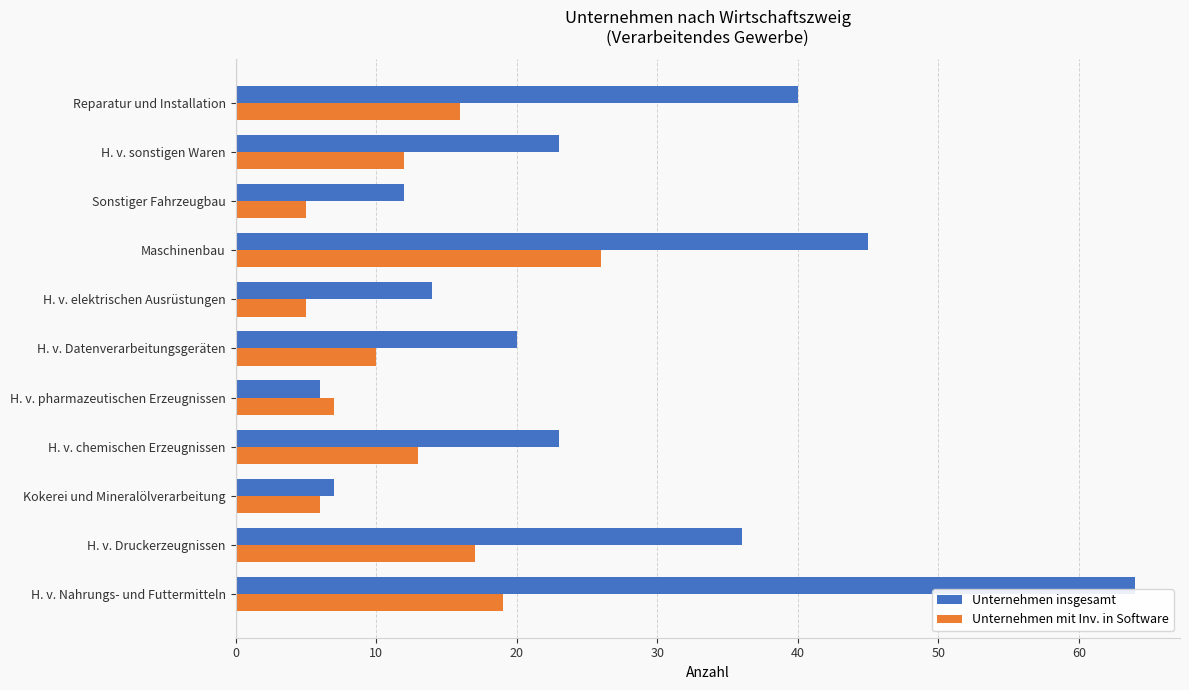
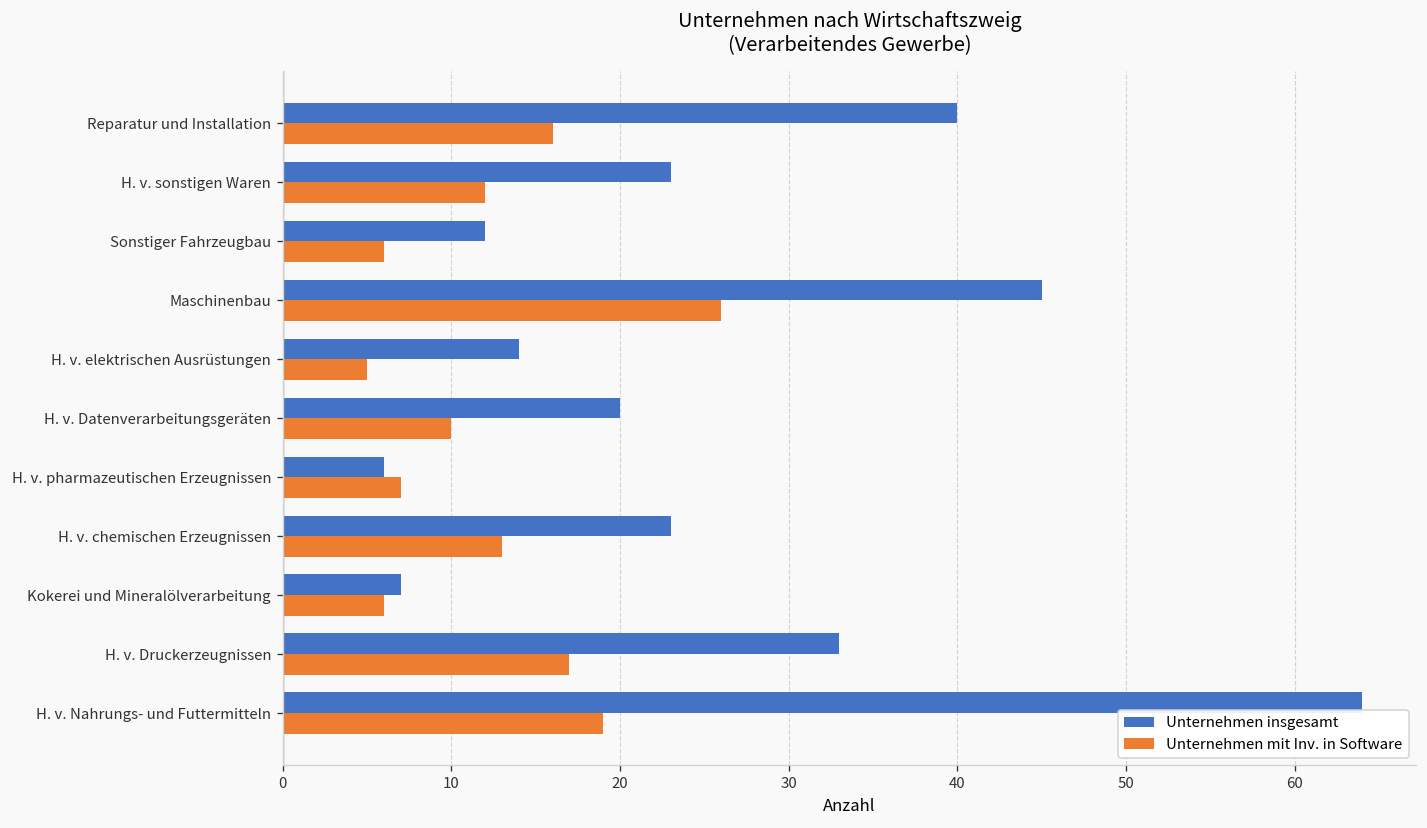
  {
    "Unternehmen insgesamt": {
      "Reparatur und Installation": 40,
      "H. v. sonstigen Waren": 23,
      "Sonstiger Fahrzeugbau": 12,
      "Maschinenbau": 45,
      "H. v. elektrischen Ausrüstungen": 14,
      "H. v. Datenverarbeitungsgeräten": 20,
      "H. v. pharmazeutischen Erzeugnissen": 6,
      "H. v. chemischen Erzeugnissen": 23,
      "Kokerei und Mineralölverarbeitung": 7,
-     "H. v. Druckerzeugnissen": 36,
+     "H. v. Druckerzeugnissen": 33,
      "H. v. Nahrungs- und Futtermitteln": 64
    },
    "Unternehmen mit Inv. in Software": {
      "Reparatur und Installation": 16,
      "H. v. sonstigen Waren": 12,
-     "Sonstiger Fahrzeugbau": 5,
+     "Sonstiger Fahrzeugbau": 6,
      "Maschinenbau": 26,
      "H. v. elektrischen Ausrüstungen": 5,
      "H. v. Datenverarbeitungsgeräten": 10,
      "H. v. pharmazeutischen Erzeugnissen": 7,
      "H. v. chemischen Erzeugnissen": 13,
      "Kokerei und Mineralölverarbeitung": 6,
      "H. v. Druckerzeugnissen": 17,
      "H. v. Nahrungs- und Futtermitteln": 19
    }
  }
